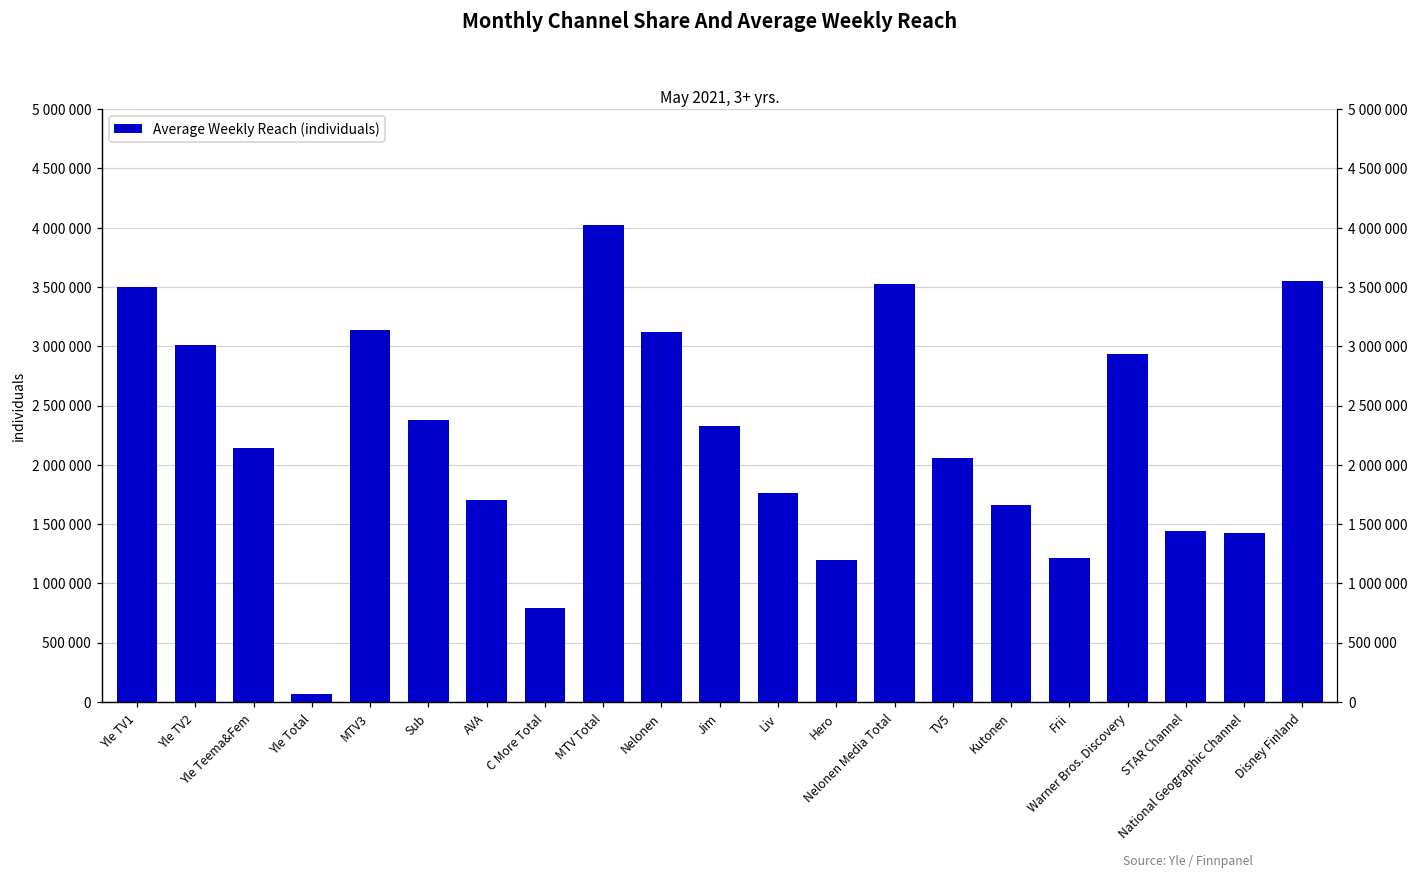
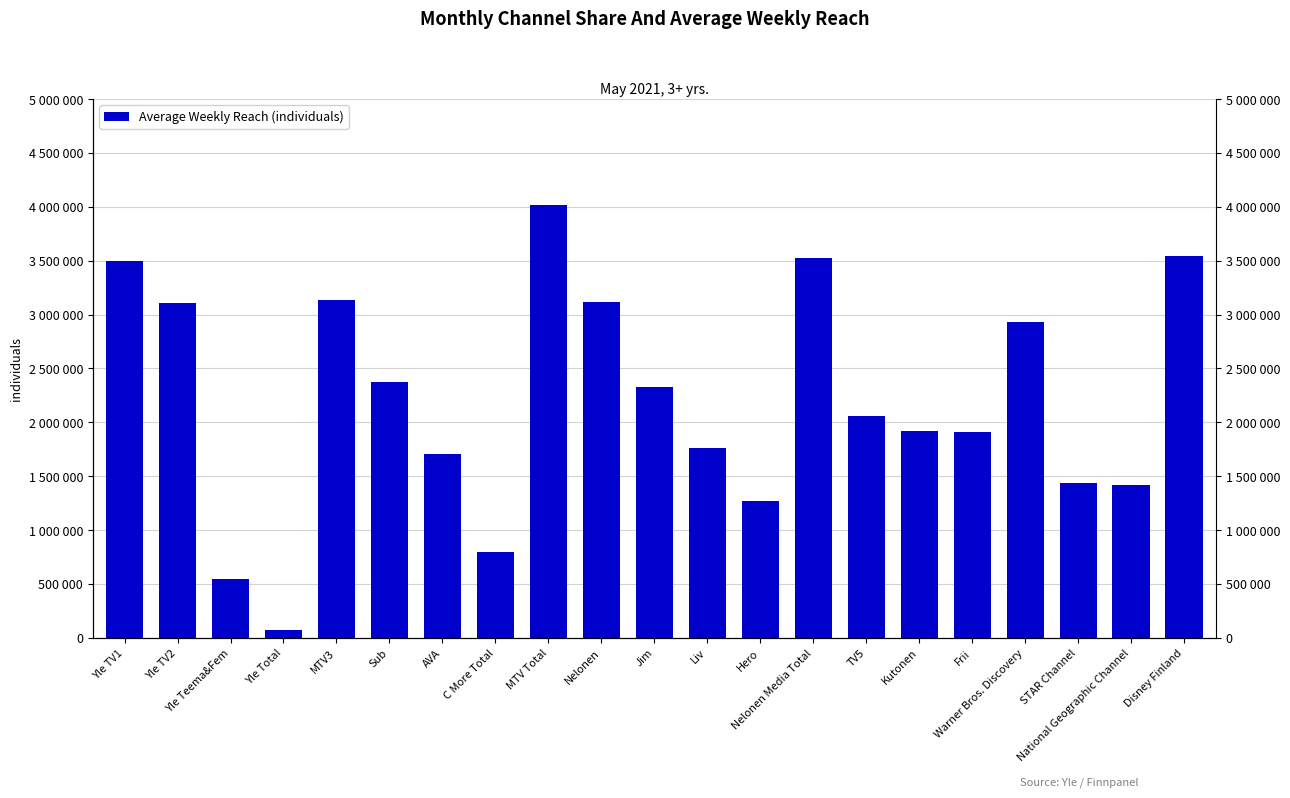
  {
    "Yle TV1": 3500000,
-   "Yle TV2": 3010000,
-   "Yle Teema&Fem": 2140000,
+   "Yle TV2": 3110000,
+   "Yle Teema&Fem": 550000,
    "Yle Total": 70000,
    "MTV3": 3140000,
    "Sub": 2370000,
    "AVA": 1700000,
    "C More Total": 790000,
    "MTV Total": 4020000,
    "Nelonen": 3120000,
    "Jim": 2330000,
    "Liv": 1760000,
-   "Hero": 1190000,
+   "Hero": 1270000,
    "Nelonen Media Total": 3530000,
    "TV5": 2060000,
-   "Kutonen": 1660000,
-   "Frii": 1210000,
+   "Kutonen": 1920000,
+   "Frii": 1910000,
    "Warner Bros. Discovery": 2930000,
    "STAR Channel": 1440000,
    "National Geographic Channel": 1420000,
    "Disney Finland": 3550000
  }
